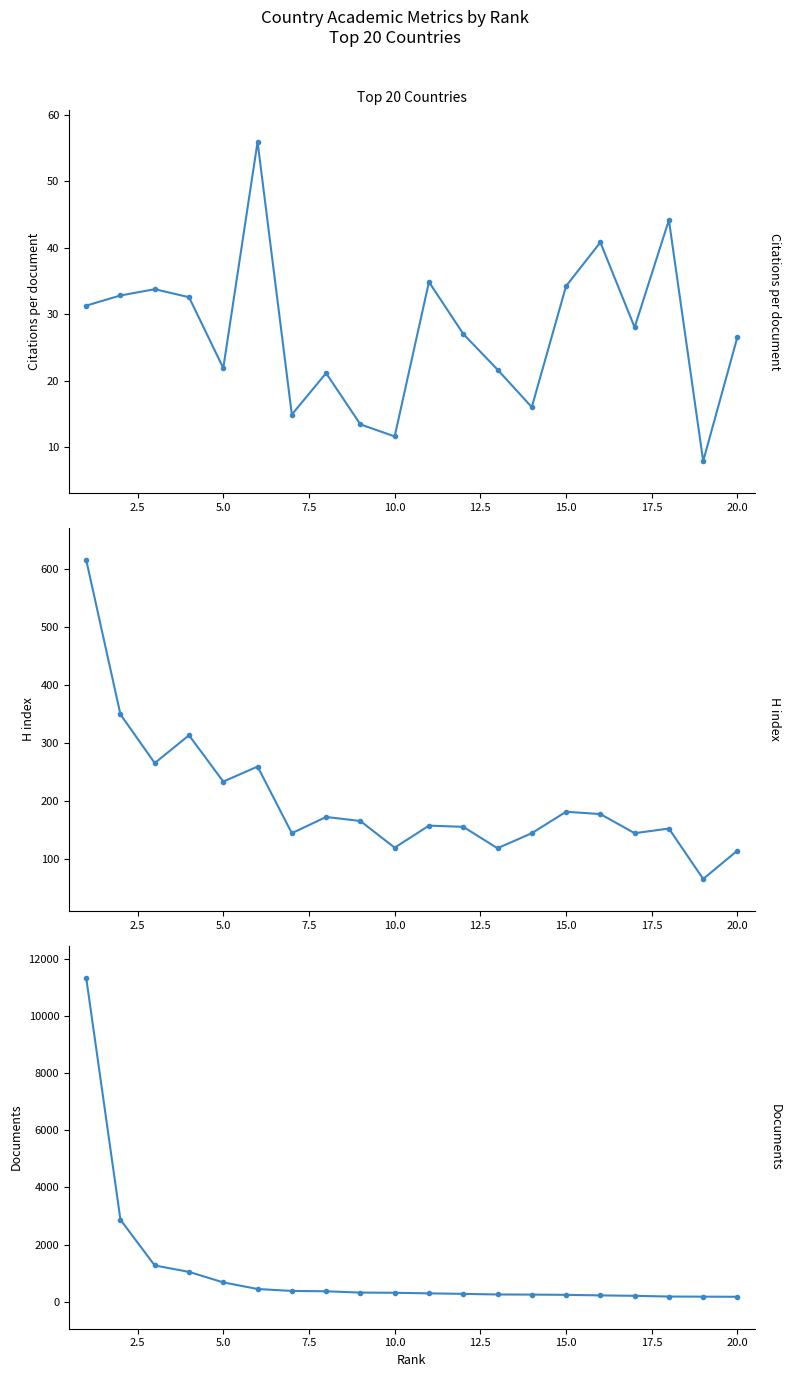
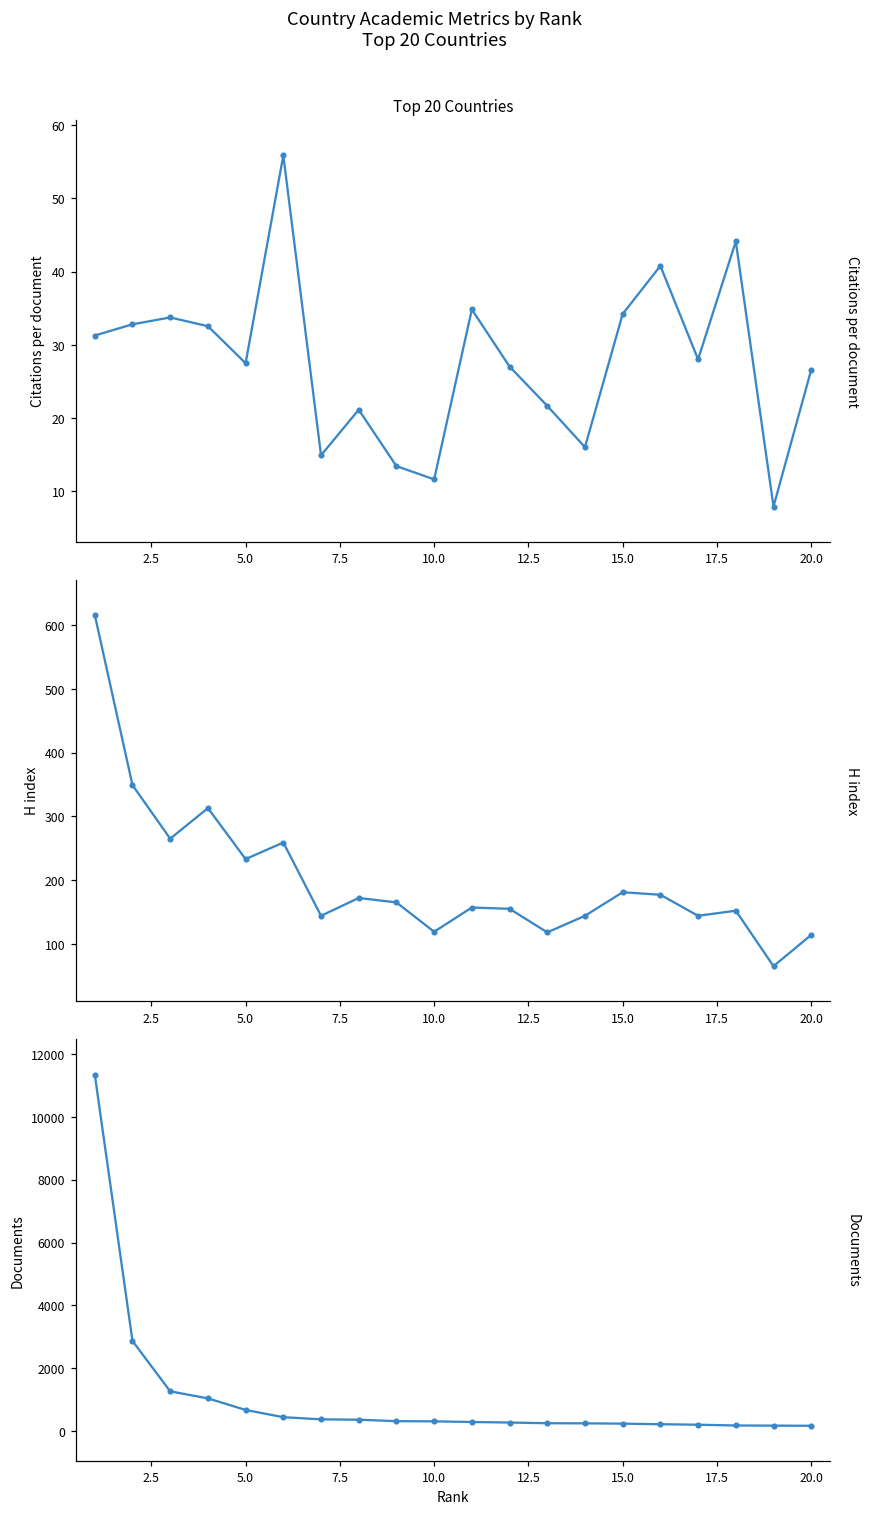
  {
    "Top 20 Countries": {
-     "5.0": 22,
+     "5.0": 28,
      "10.0": 12,
      "15.0": 34,
      "20.0": 27
    }
  }
